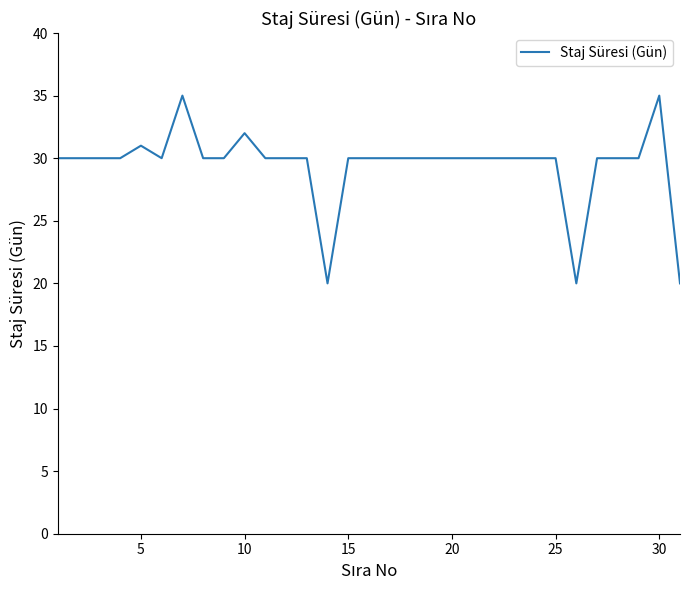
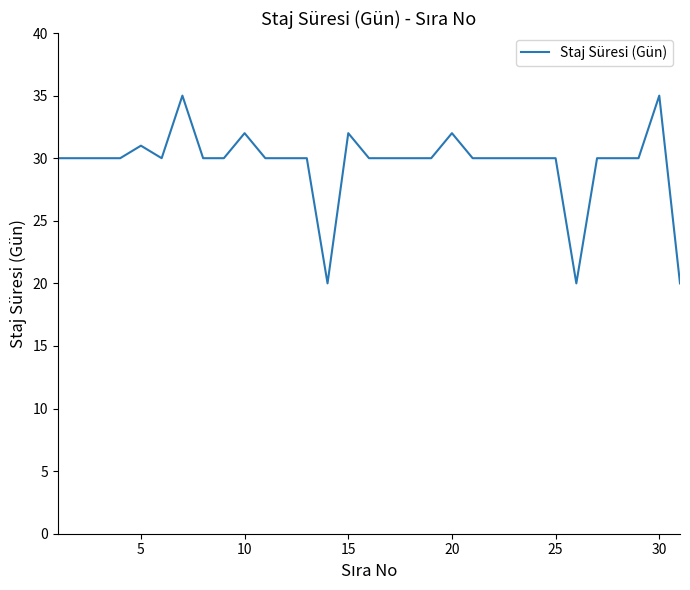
  {
    "5": 31,
    "10": 32,
-   "15": 30,
-   "20": 30,
+   "15": 32,
+   "20": 32,
    "25": 30,
    "30": 35
  }
